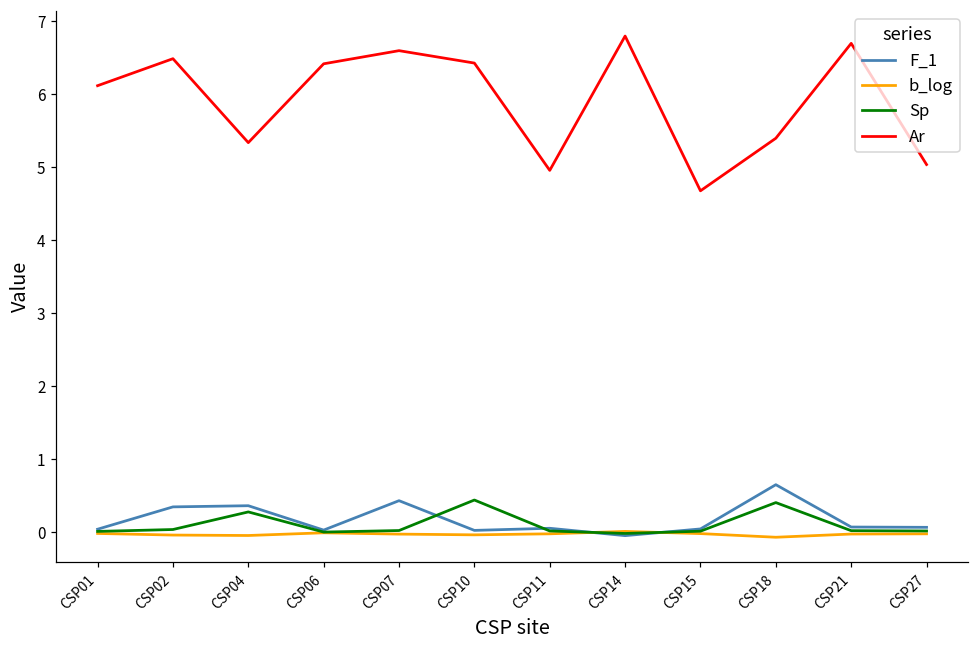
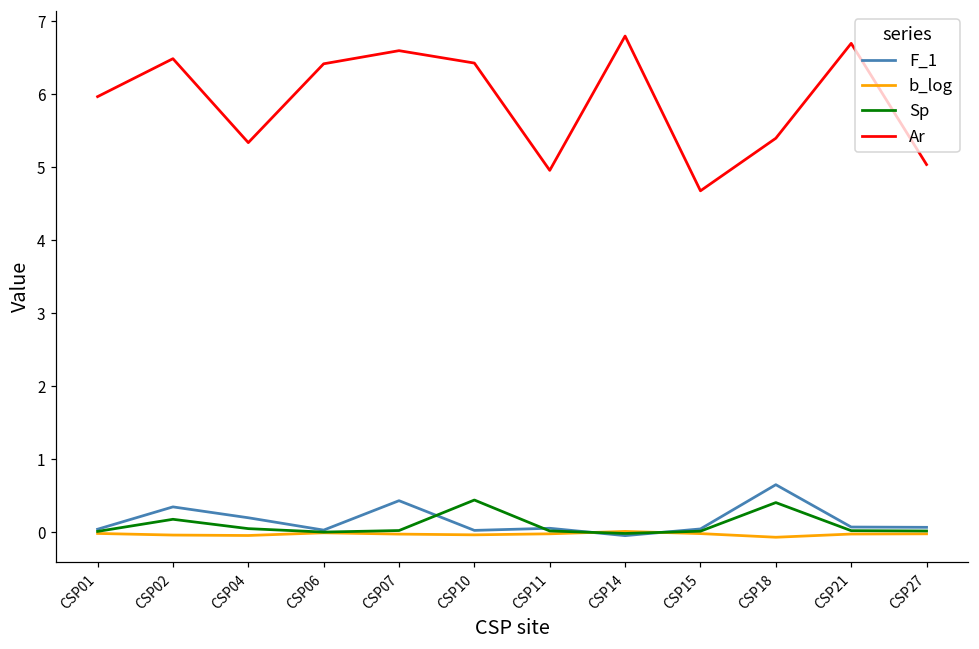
  {
    "F_1": {
      "CSP02": 0.4,
-     "CSP04": 0.4,
+     "CSP04": 0.2,
      "CSP07": 0.4,
      "CSP10": 0.0,
      "CSP18": 0.7,
      "CSP21": 0.1,
      "CSP27": 0.1
    },
    "b_log": {
      "CSP02": 0.0,
      "CSP04": 0.0,
      "CSP07": 0.0,
      "CSP10": 0.0,
      "CSP11": 0.0,
      "CSP18": -0.1,
      "CSP21": 0.0,
      "CSP27": 0.0
    },
    "Sp": {
-     "CSP02": 0.0,
-     "CSP04": 0.3,
+     "CSP02": 0.2,
+     "CSP04": 0.1,
      "CSP07": 0.0,
      "CSP10": 0.4,
      "CSP18": 0.4,
      "CSP21": 0.0,
      "CSP27": 0.0
    },
    "Ar": {
-     "CSP01": 6.1,
+     "CSP01": 6.0,
      "CSP02": 6.5,
      "CSP04": 5.3,
      "CSP06": 6.4,
      "CSP07": 6.6,
      "CSP10": 6.4,
      "CSP11": 5.0,
      "CSP14": 6.8,
      "CSP15": 4.7,
      "CSP18": 5.4,
      "CSP21": 6.7,
      "CSP27": 5.0
    }
  }
